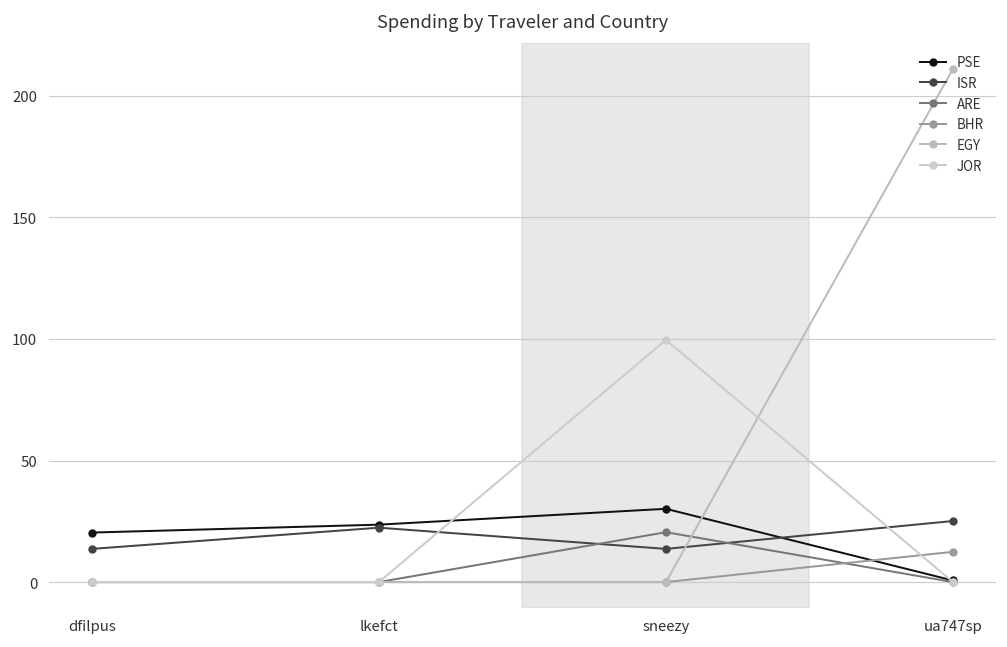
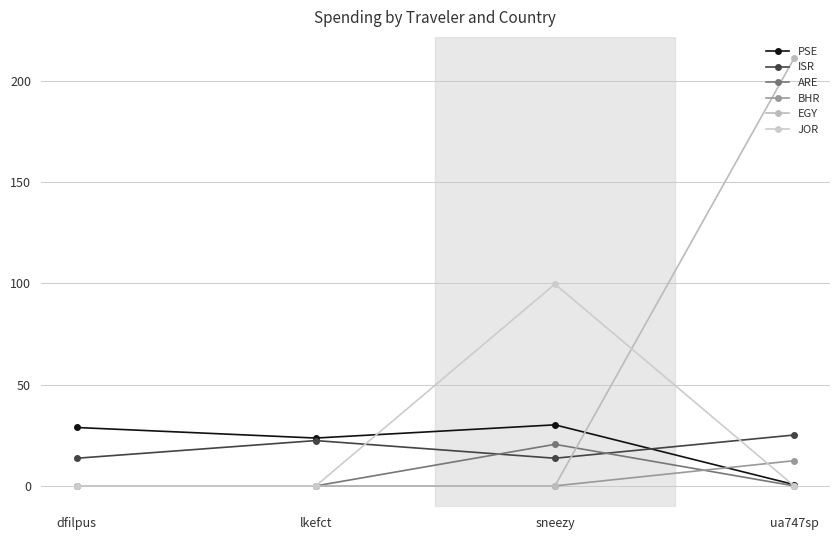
  {
    "PSE": {
-     "dfilpus": 20,
+     "dfilpus": 29,
      "lkefct": 24,
      "sneezy": 30
    },
    "ISR": {
      "dfilpus": 14,
      "lkefct": 22,
      "sneezy": 14,
      "ua747sp": 25
    }
  }
